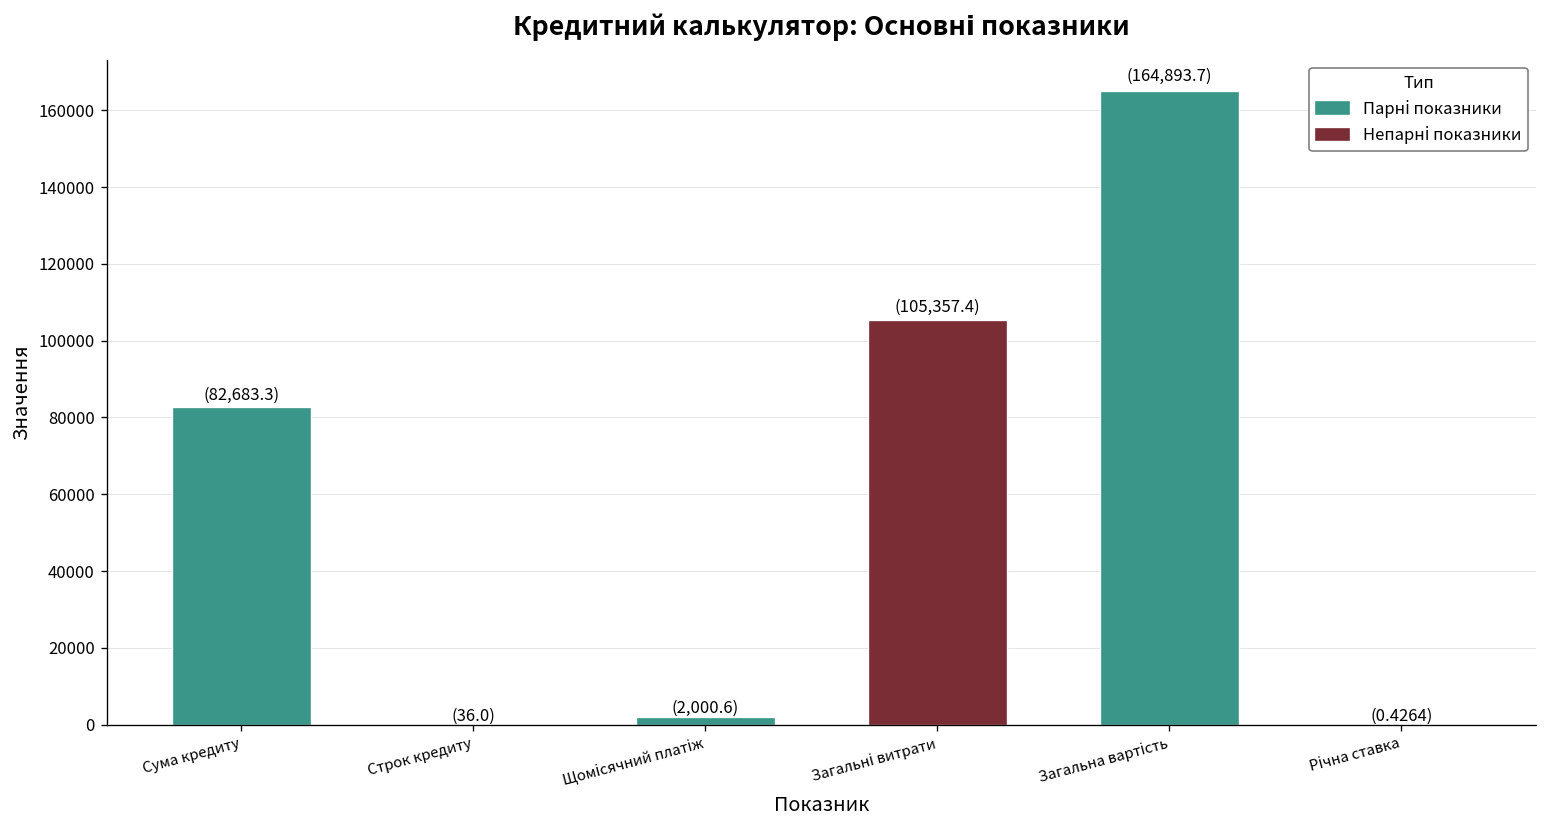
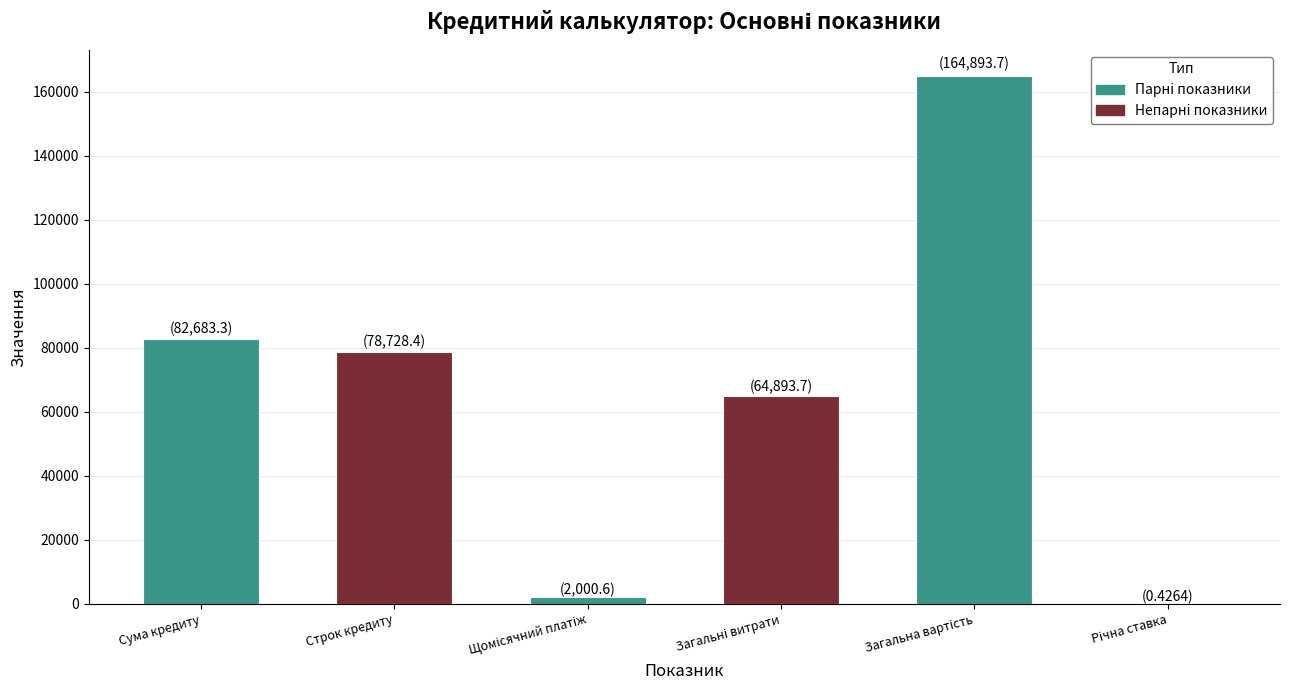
  {
    "Сума кредиту": "(82,683.3)",
-   "Строк кредиту": "(36.0)",
+   "Строк кредиту": "(78,728.4)",
    "Щомісячний платіж": "(2,000.6)",
-   "Загальні витрати": "(105,357.4)",
+   "Загальні витрати": "(64,893.7)",
    "Загальна вартість": "(164,893.7)",
    "Річна ставка": "(0.4264)"
  }
